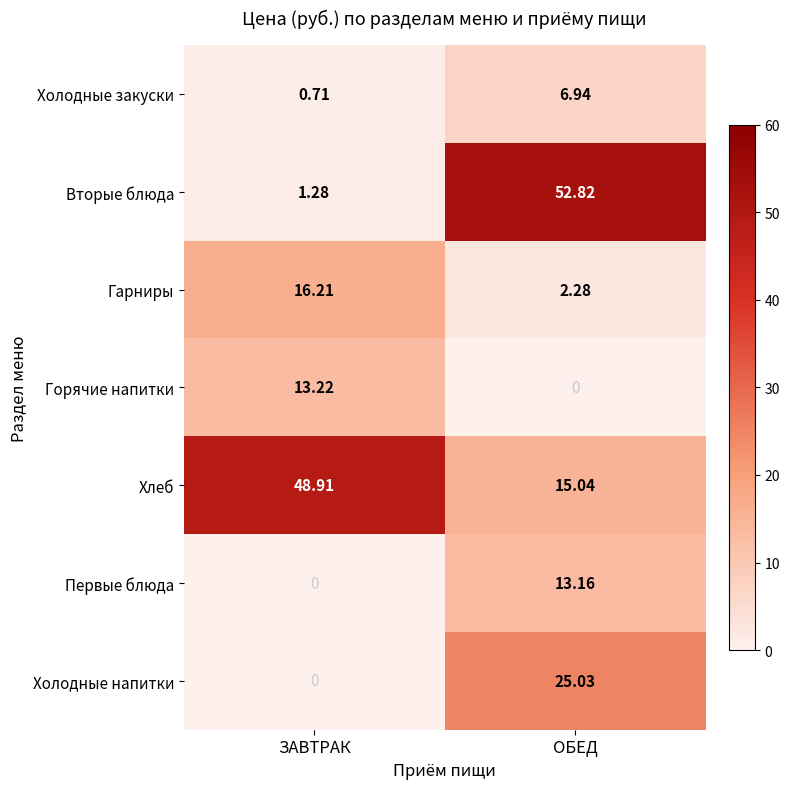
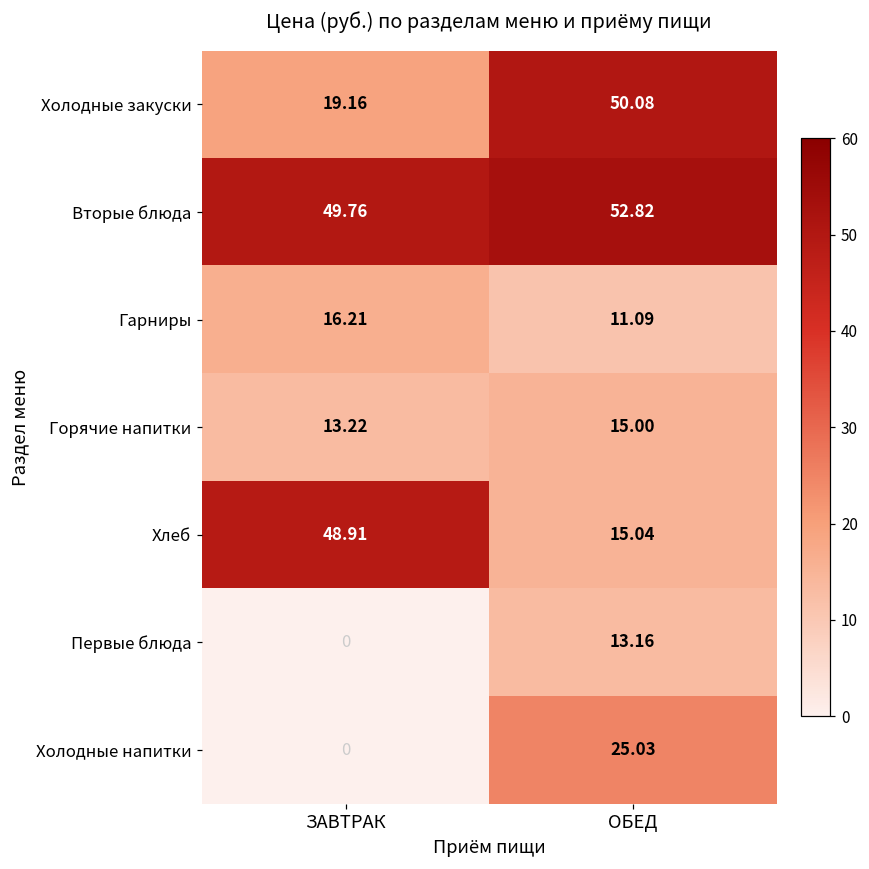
  {
    "Холодные закуски": {
-     "ЗАВТРАК": 0.71,
-     "ОБЕД": 6.94
+     "ЗАВТРАК": 19.16,
+     "ОБЕД": 50.08
    },
    "Вторые блюда": {
-     "ЗАВТРАК": 1.28,
+     "ЗАВТРАК": 49.76,
      "ОБЕД": 52.82
    },
    "Гарниры": {
      "ЗАВТРАК": 16.21,
-     "ОБЕД": 2.28
+     "ОБЕД": 11.09
    },
    "Горячие напитки": {
      "ЗАВТРАК": 13.22,
-     "ОБЕД": 0
+     "ОБЕД": 15.00
    },
    "Хлеб": {
      "ЗАВТРАК": 48.91,
      "ОБЕД": 15.04
    },
    "Первые блюда": {
      "ЗАВТРАК": 0,
      "ОБЕД": 13.16
    },
    "Холодные напитки": {
      "ЗАВТРАК": 0,
      "ОБЕД": 25.03
    }
  }
